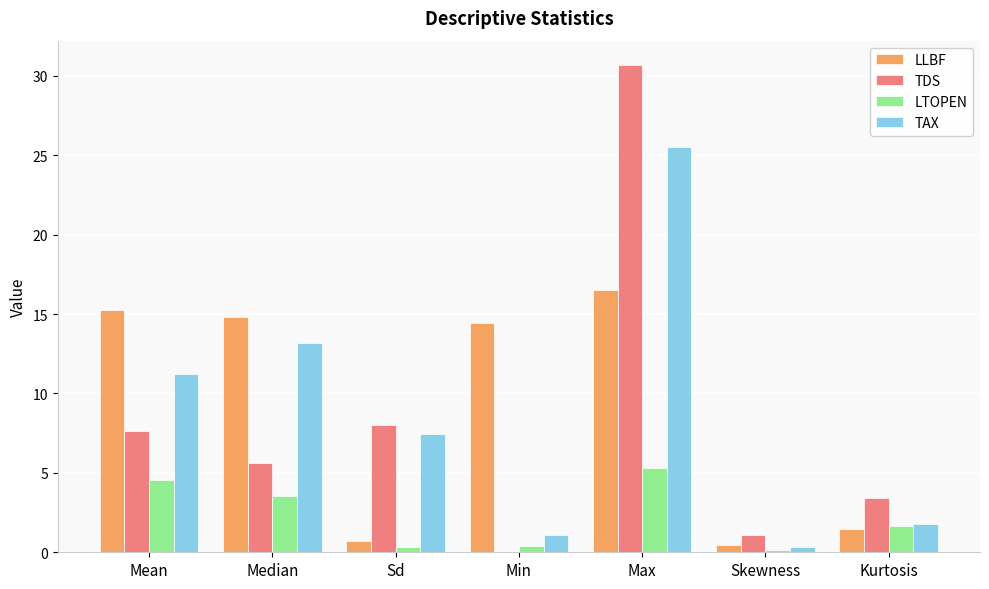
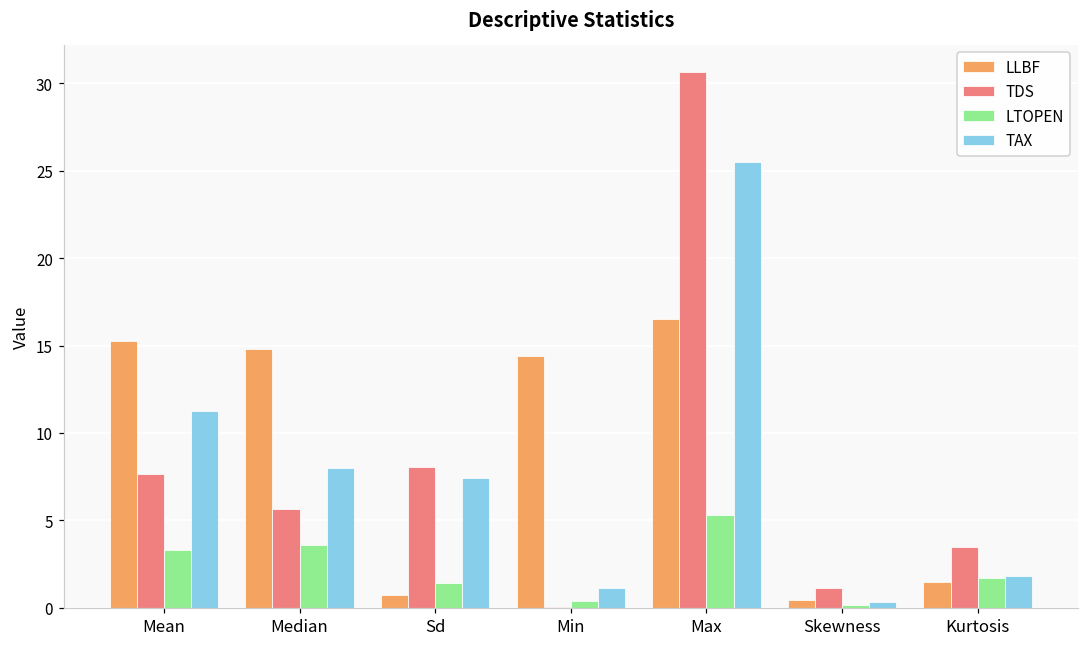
  {
    "LTOPEN": {
-     "Mean": 4.6,
+     "Mean": 3.3,
      "Median": 3.6,
-     "Sd": 0.3,
+     "Sd": 1.4,
      "Min": 0.4,
      "Max": 5.3,
      "Kurtosis": 1.7
    },
    "TAX": {
      "Mean": 11.2,
-     "Median": 13.2,
+     "Median": 8.0,
      "Sd": 7.4,
      "Min": 1.1,
      "Max": 25.5,
      "Skewness": 0.3,
      "Kurtosis": 1.8
    }
  }
